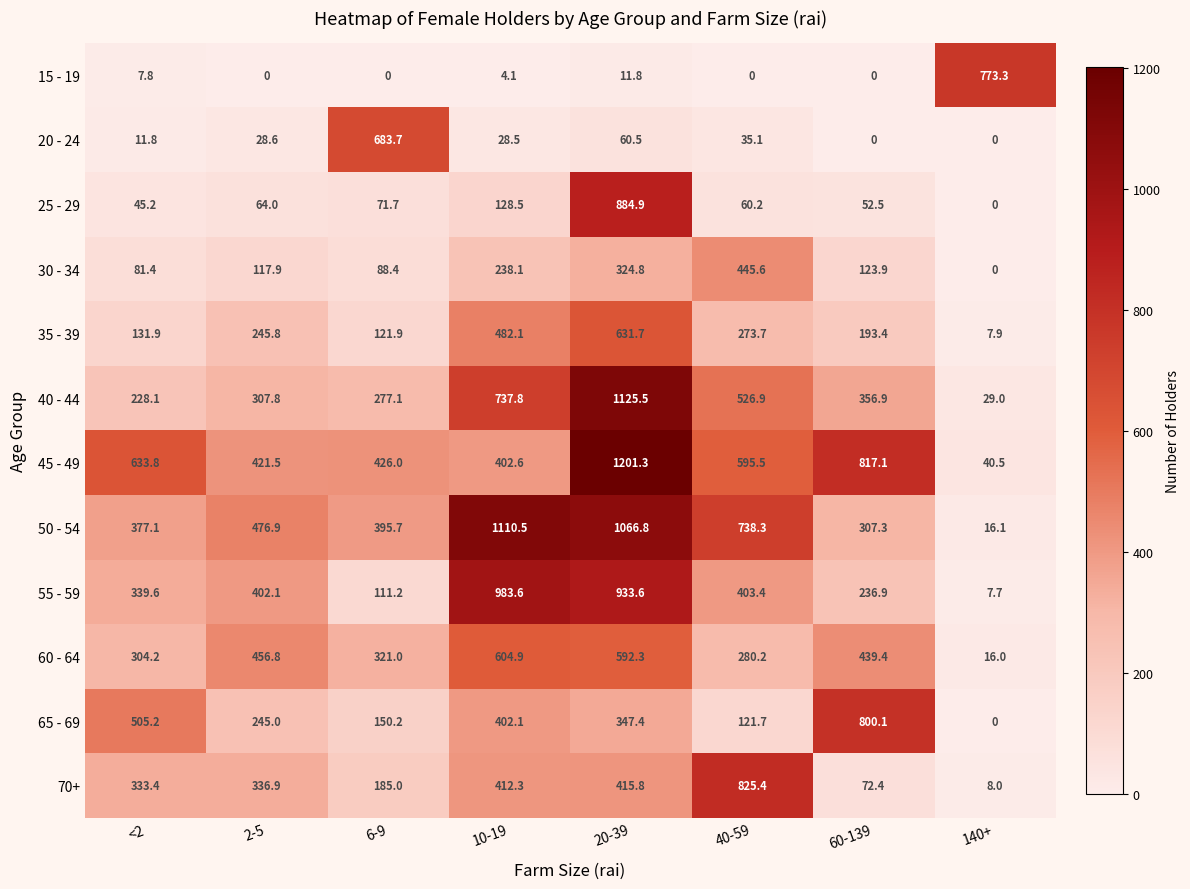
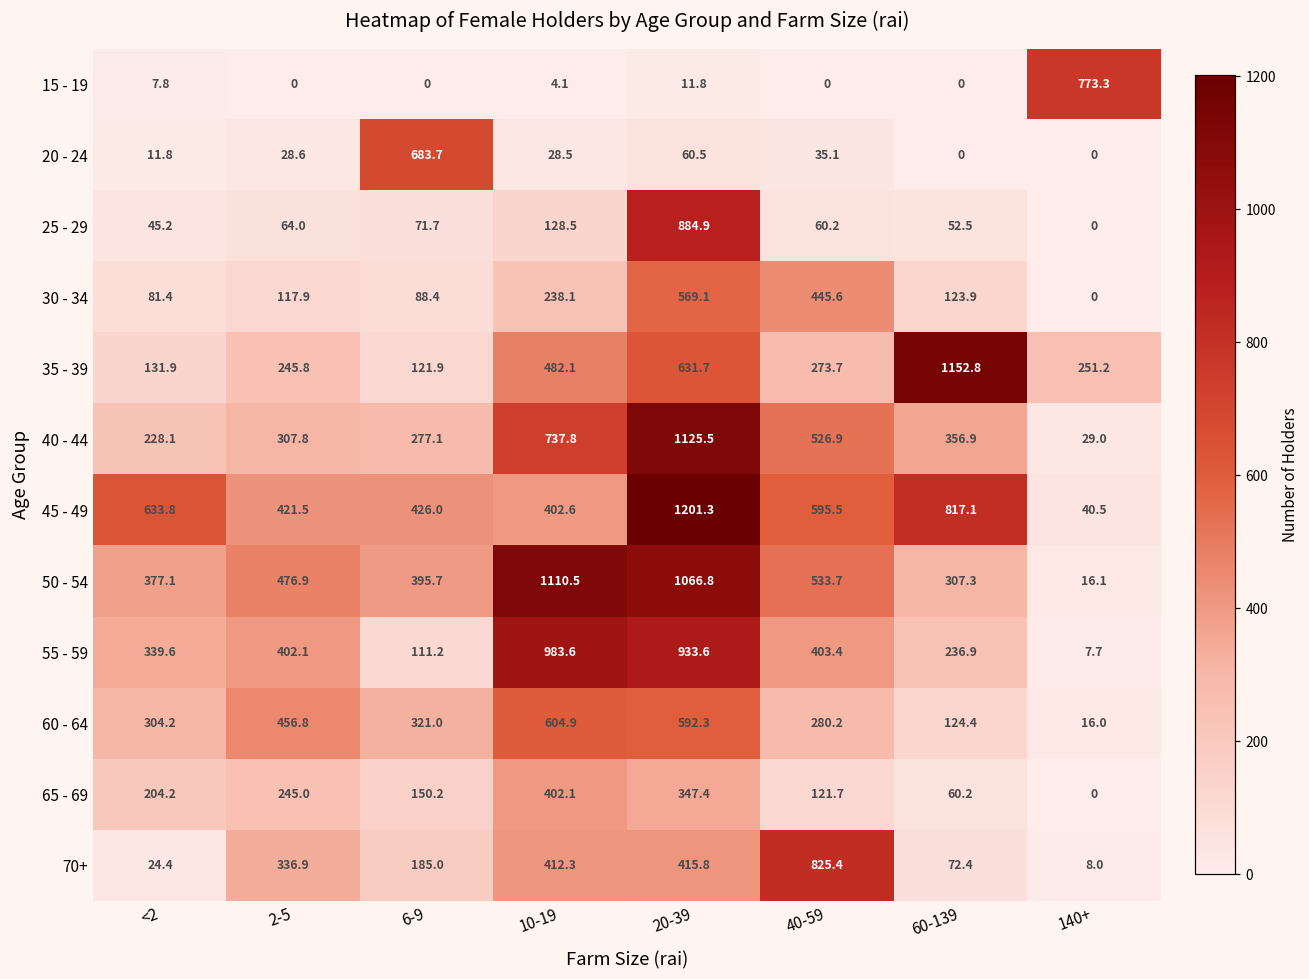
  {
    "15 - 19": {
      "<2": 7.8,
      "2-5": 0,
      "6-9": 0,
      "10-19": 4.1,
      "20-39": 11.8,
      "40-59": 0,
      "60-139": 0,
      "140+": 773.3
    },
    "20 - 24": {
      "<2": 11.8,
      "2-5": 28.6,
      "6-9": 683.7,
      "10-19": 28.5,
      "20-39": 60.5,
      "40-59": 35.1,
      "60-139": 0,
      "140+": 0
    },
    "25 - 29": {
      "<2": 45.2,
      "2-5": 64.0,
      "6-9": 71.7,
      "10-19": 128.5,
      "20-39": 884.9,
      "40-59": 60.2,
      "60-139": 52.5,
      "140+": 0
    },
    "30 - 34": {
      "<2": 81.4,
      "2-5": 117.9,
      "6-9": 88.4,
      "10-19": 238.1,
-     "20-39": 324.8,
+     "20-39": 569.1,
      "40-59": 445.6,
      "60-139": 123.9,
      "140+": 0
    },
    "35 - 39": {
      "<2": 131.9,
      "2-5": 245.8,
      "6-9": 121.9,
      "10-19": 482.1,
      "20-39": 631.7,
      "40-59": 273.7,
-     "60-139": 193.4,
-     "140+": 7.9
+     "60-139": 1152.8,
+     "140+": 251.2
    },
    "40 - 44": {
      "<2": 228.1,
      "2-5": 307.8,
      "6-9": 277.1,
      "10-19": 737.8,
      "20-39": 1125.5,
      "40-59": 526.9,
      "60-139": 356.9,
      "140+": 29.0
    },
    "45 - 49": {
      "<2": 633.8,
      "2-5": 421.5,
      "6-9": 426.0,
      "10-19": 402.6,
      "20-39": 1201.3,
      "40-59": 595.5,
      "60-139": 817.1,
      "140+": 40.5
    },
    "50 - 54": {
      "<2": 377.1,
      "2-5": 476.9,
      "6-9": 395.7,
      "10-19": 1110.5,
      "20-39": 1066.8,
-     "40-59": 738.3,
+     "40-59": 533.7,
      "60-139": 307.3,
      "140+": 16.1
    },
    "55 - 59": {
      "<2": 339.6,
      "2-5": 402.1,
      "6-9": 111.2,
      "10-19": 983.6,
      "20-39": 933.6,
      "40-59": 403.4,
      "60-139": 236.9,
      "140+": 7.7
    },
    "60 - 64": {
      "<2": 304.2,
      "2-5": 456.8,
      "6-9": 321.0,
      "10-19": 604.9,
      "20-39": 592.3,
      "40-59": 280.2,
-     "60-139": 439.4,
+     "60-139": 124.4,
      "140+": 16.0
    },
    "65 - 69": {
-     "<2": 505.2,
+     "<2": 204.2,
      "2-5": 245.0,
      "6-9": 150.2,
      "10-19": 402.1,
      "20-39": 347.4,
      "40-59": 121.7,
-     "60-139": 800.1,
+     "60-139": 60.2,
      "140+": 0
    },
    "70+": {
-     "<2": 333.4,
+     "<2": 24.4,
      "2-5": 336.9,
      "6-9": 185.0,
      "10-19": 412.3,
      "20-39": 415.8,
      "40-59": 825.4,
      "60-139": 72.4,
      "140+": 8.0
    }
  }
